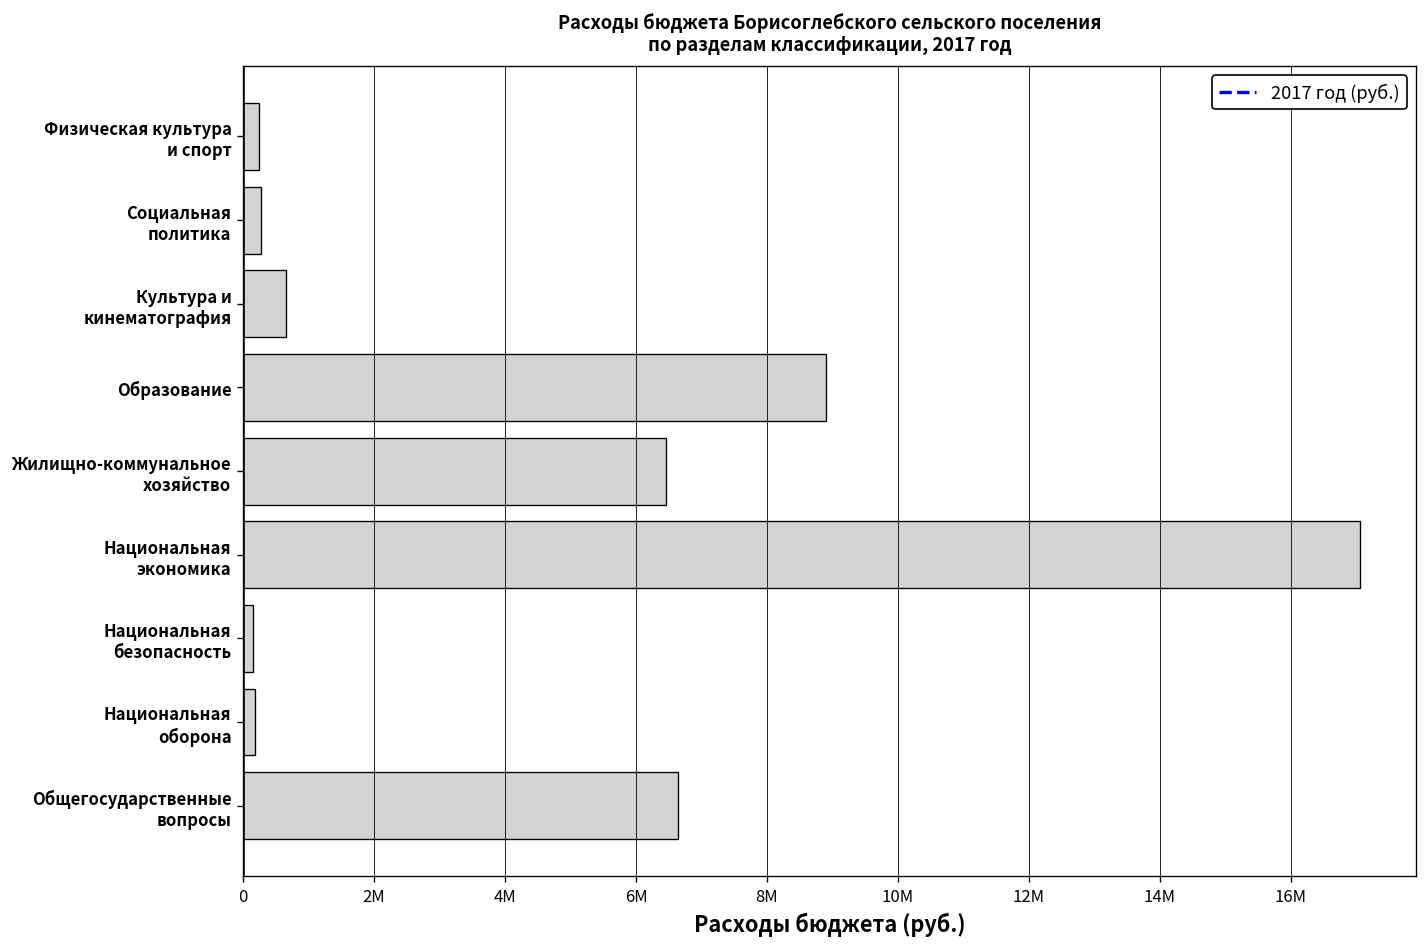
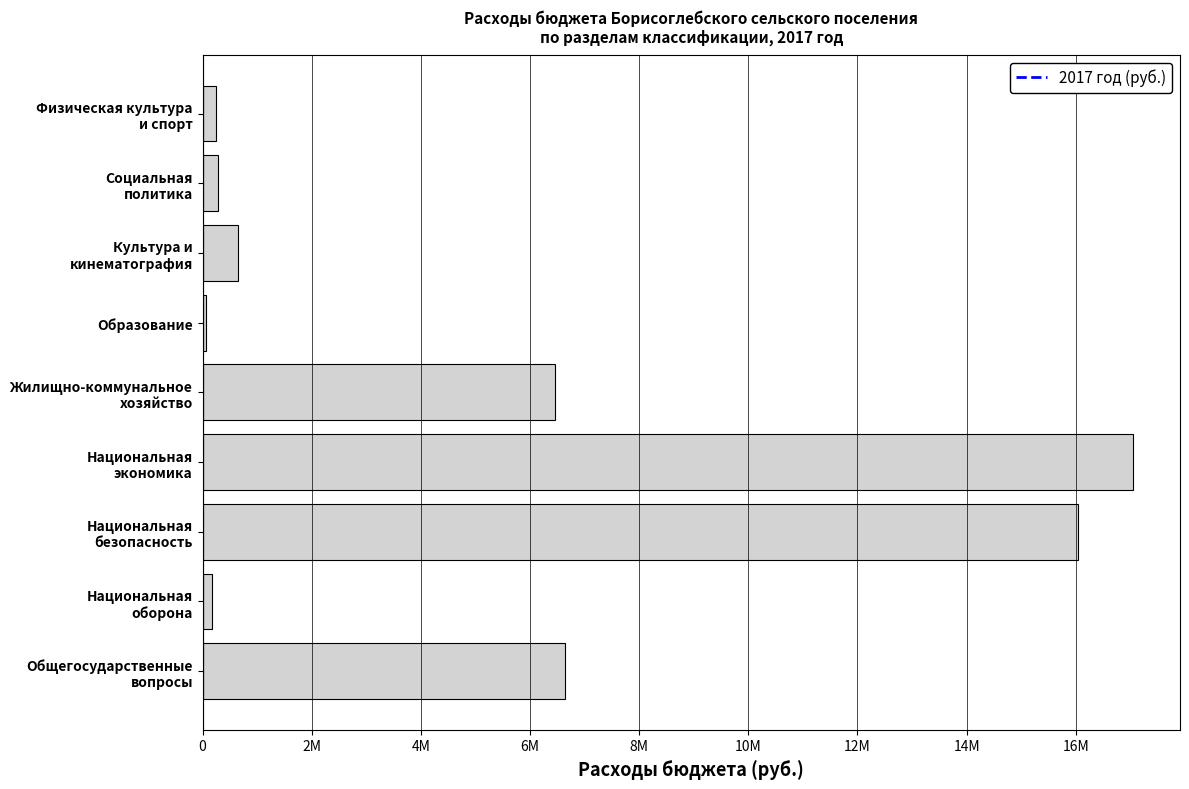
  {
    "Физическая культура и спорт": 200000,
    "Социальная политика": 300000,
    "Культура и кинематография": 700000,
-   "Образование": 8900000,
+   "Образование": 100000,
    "Жилищно-коммунальное хозяйство": 6500000,
    "Национальная экономика": 17100000,
-   "Национальная безопасность": 200000,
+   "Национальная безопасность": 16000000,
    "Национальная оборона": 200000,
    "Общегосударственные вопросы": 6600000
  }
